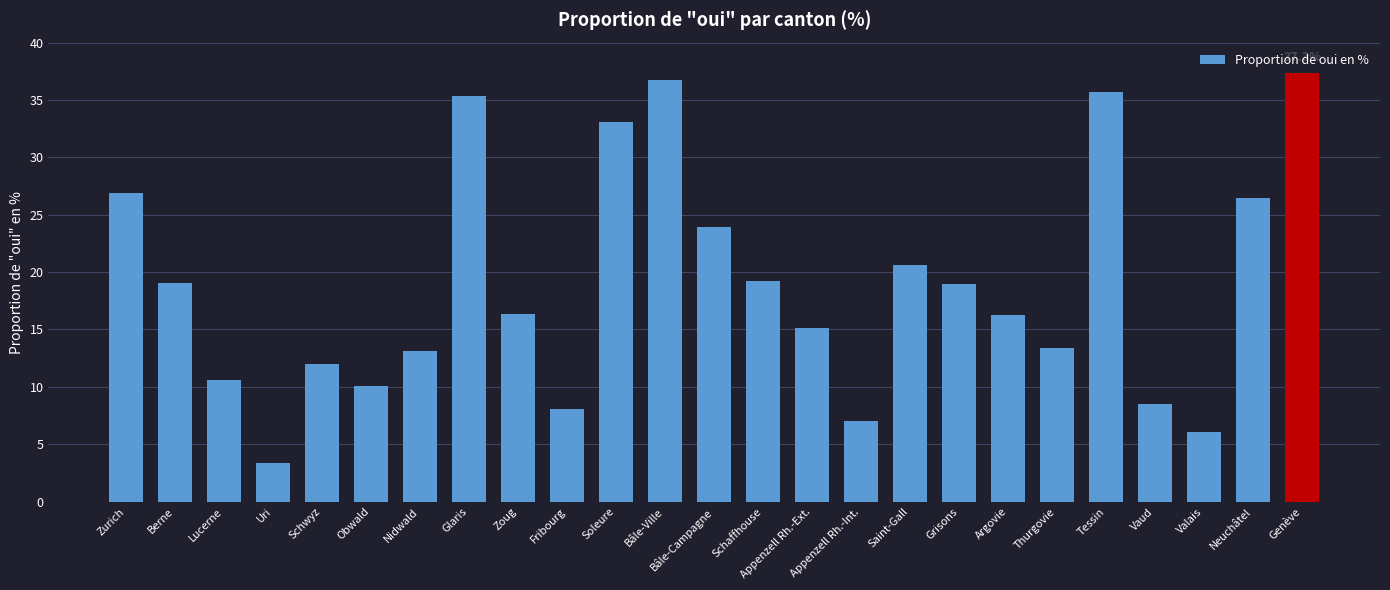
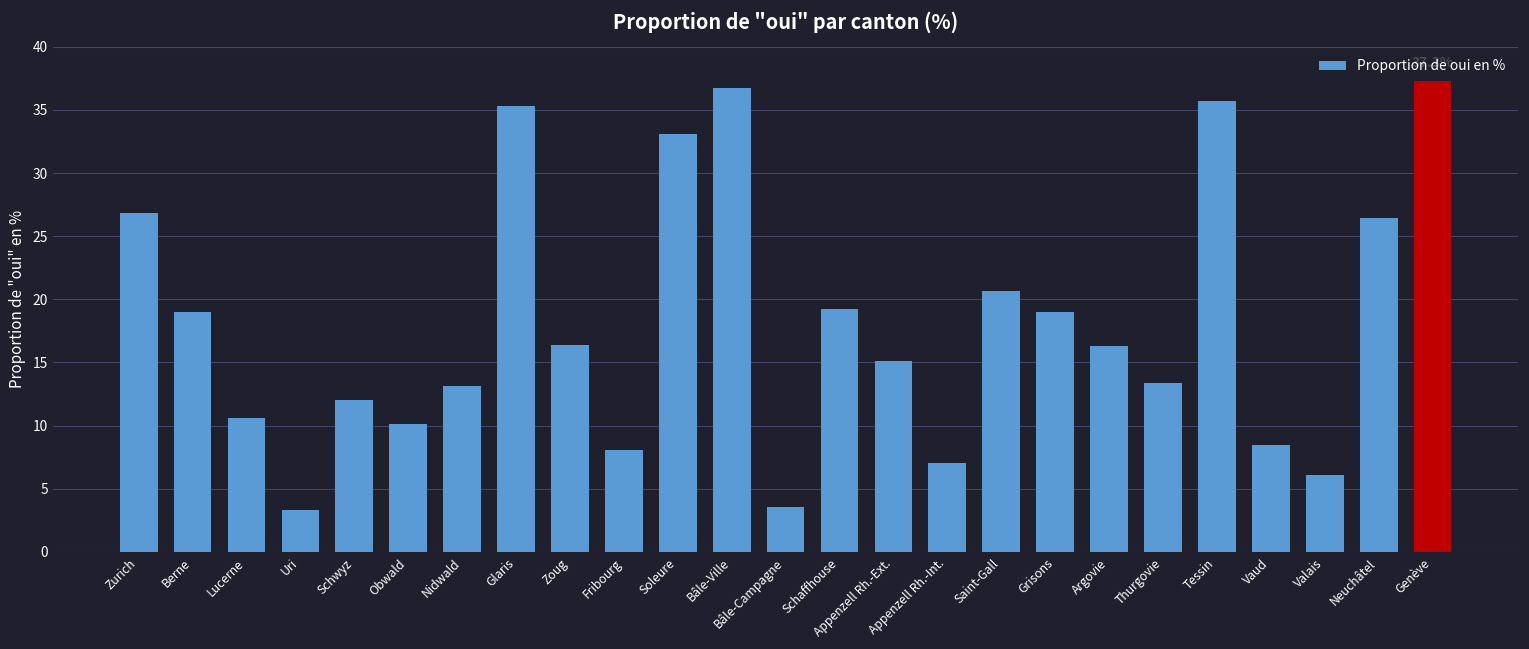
  {
    "Zurich": 26.9,
    "Berne": 19.0,
    "Lucerne": 10.6,
    "Uri": 3.3,
    "Schwyz": 12.0,
    "Obwald": 10.1,
    "Nidwald": 13.2,
    "Glaris": 35.3,
    "Zoug": 16.4,
    "Fribourg": 8.1,
    "Soleure": 33.1,
    "Bâle-Ville": 36.7,
-   "Bâle-Campagne": 24.0,
+   "Bâle-Campagne": 3.6,
    "Schaffhouse": 19.3,
    "Appenzell Rh.-Ext.": 15.1,
    "Appenzell Rh.-Int.": 7.0,
    "Saint-Gall": 20.7,
    "Grisons": 19.0,
    "Argovie": 16.3,
    "Thurgovie": 13.4,
    "Tessin": 35.7,
    "Vaud": 8.5,
    "Valais": 6.1,
    "Neuchâtel": 26.4
  }
